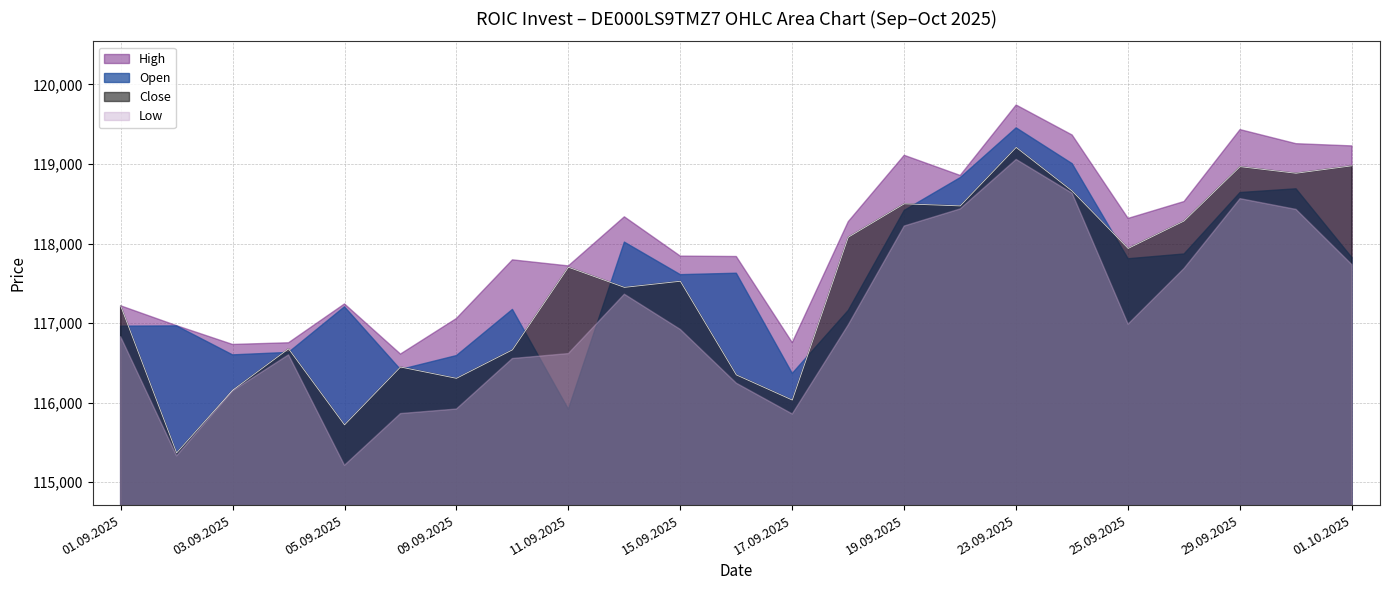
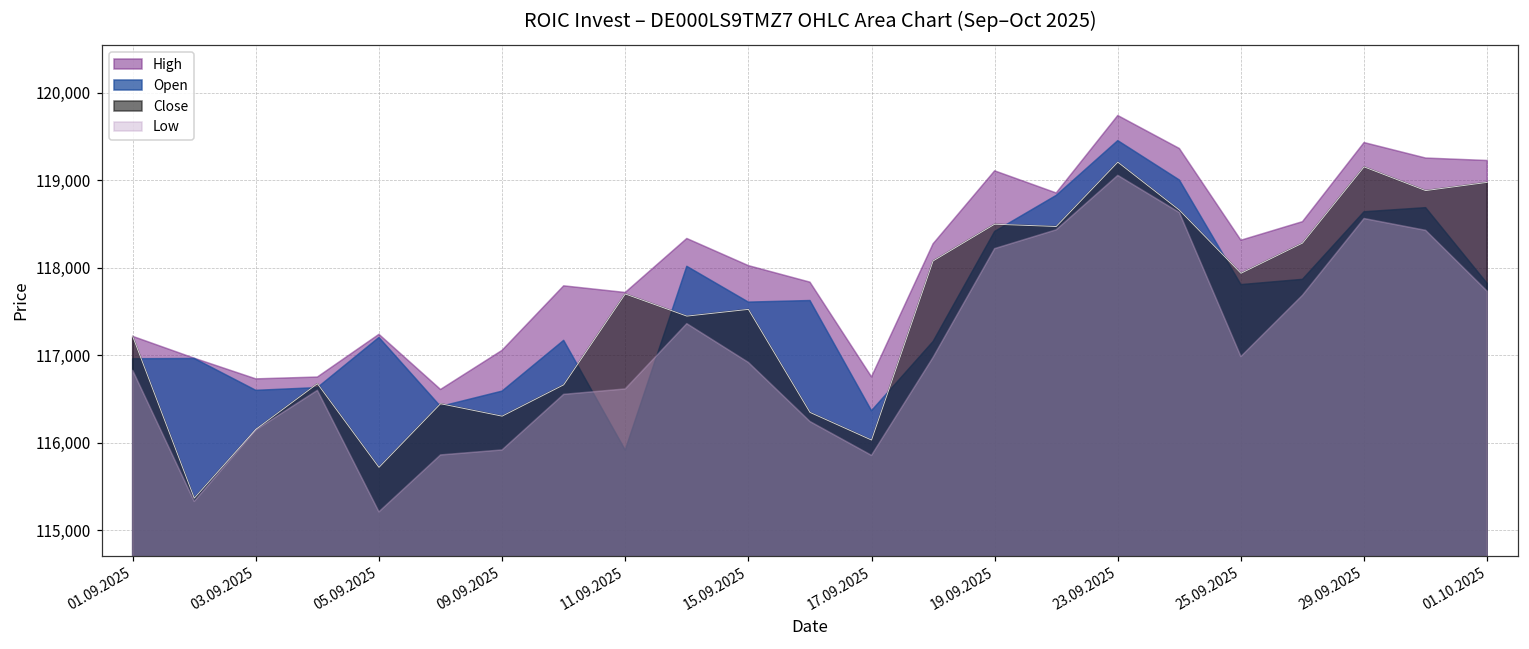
  {
    "High": {
      "03.09.2025": "116,700",
      "05.09.2025": "117,200",
      "09.09.2025": "117,100",
-     "15.09.2025": "117,800",
+     "15.09.2025": "118,000",
      "17.09.2025": "116,800",
      "19.09.2025": "119,100",
      "23.09.2025": "119,700",
      "25.09.2025": "118,300",
      "29.09.2025": "119,400",
      "01.10.2025": "119,200"
    },
    "Open": {
      "01.09.2025": "117,000",
      "03.09.2025": "116,600",
      "05.09.2025": "117,200",
      "09.09.2025": "116,600",
      "11.09.2025": "115,900",
      "15.09.2025": "117,600",
      "17.09.2025": "116,400",
      "19.09.2025": "118,400",
      "23.09.2025": "119,500",
      "25.09.2025": "117,800",
      "29.09.2025": "118,600",
      "01.10.2025": "117,800"
    },
    "Close": {
      "05.09.2025": "115,700",
      "09.09.2025": "116,300",
      "15.09.2025": "117,500",
      "17.09.2025": "116,000",
      "19.09.2025": "118,500",
      "23.09.2025": "119,200",
      "25.09.2025": "117,900",
-     "29.09.2025": "119,000",
+     "29.09.2025": "119,200",
      "01.10.2025": "119,000"
    },
    "Low": {
      "01.09.2025": "116,800",
      "05.09.2025": "115,200",
      "09.09.2025": "115,900",
      "11.09.2025": "116,600",
      "15.09.2025": "116,900",
      "17.09.2025": "115,900",
      "19.09.2025": "118,200",
      "23.09.2025": "119,100",
      "25.09.2025": "117,000",
      "29.09.2025": "118,600",
      "01.10.2025": "117,700"
    }
  }
